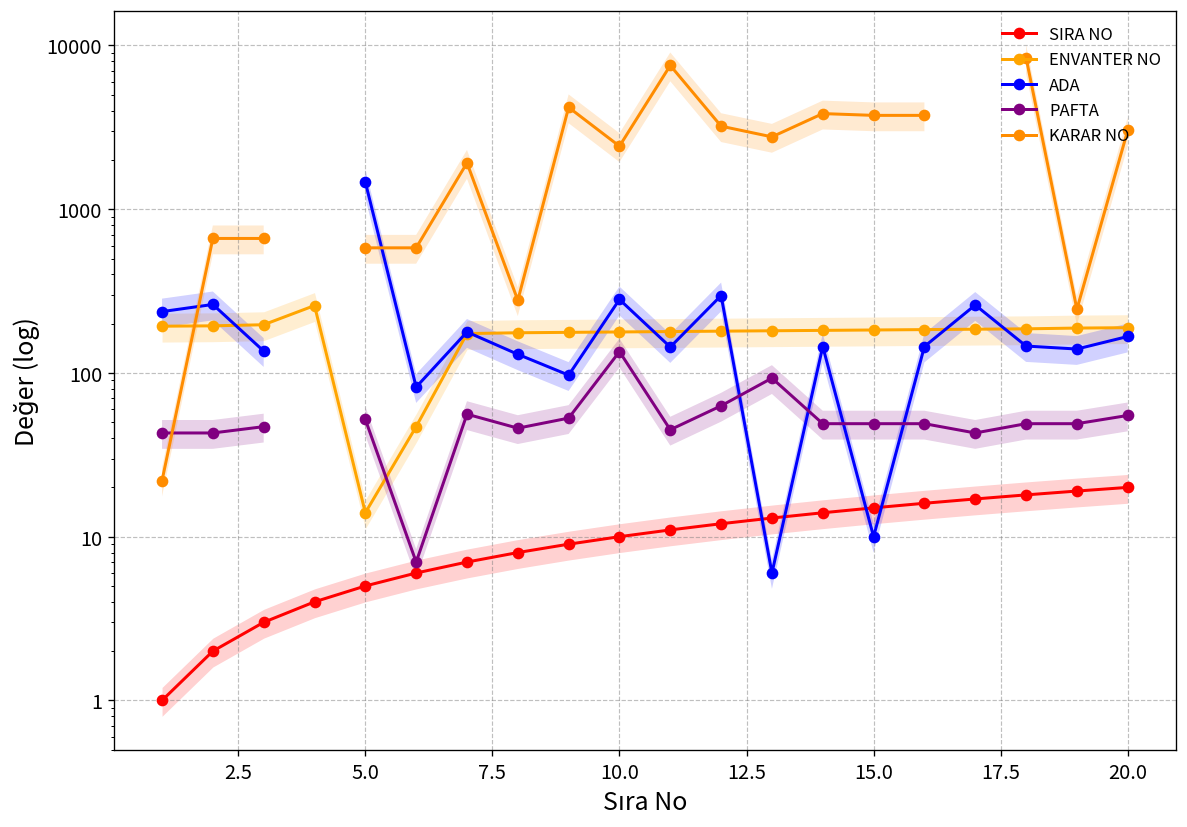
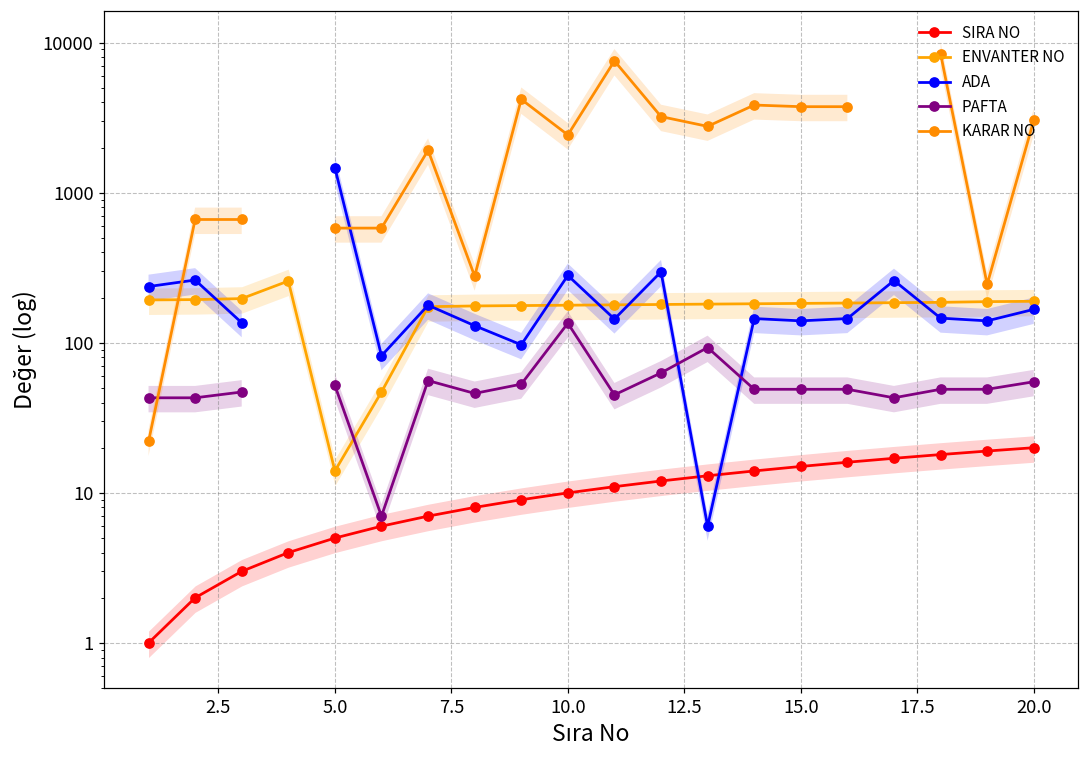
  {
    "ADA": {
      "5.0": 1500,
      "10.0": 280,
-     "15.0": 10,
+     "15.0": 140,
      "20.0": 170
    },
    "PAFTA": {
      "5.0": 52,
      "10.0": 140,
      "15.0": 49,
      "20.0": 55
    }
  }
